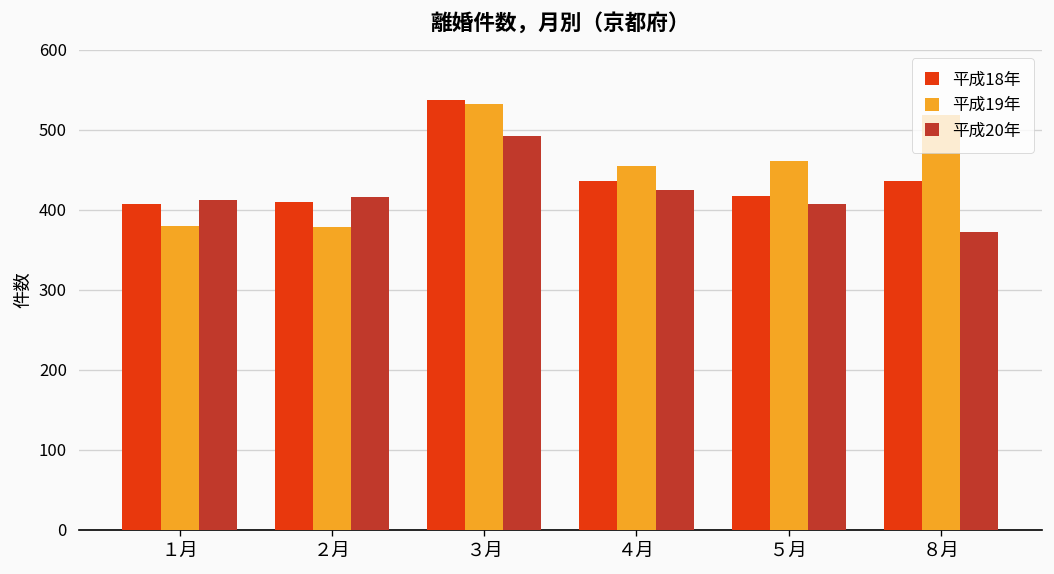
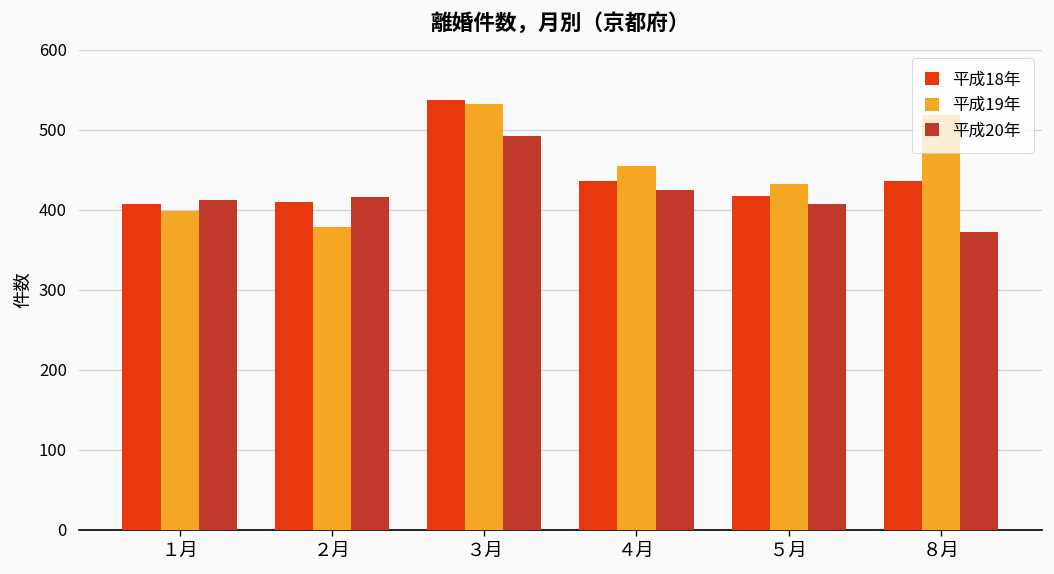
  {
    "平成19年": {
-     "１月": 380,
+     "１月": 400,
      "２月": 380,
      "３月": 530,
      "４月": 460,
-     "５月": 460
+     "５月": 430
    }
  }
